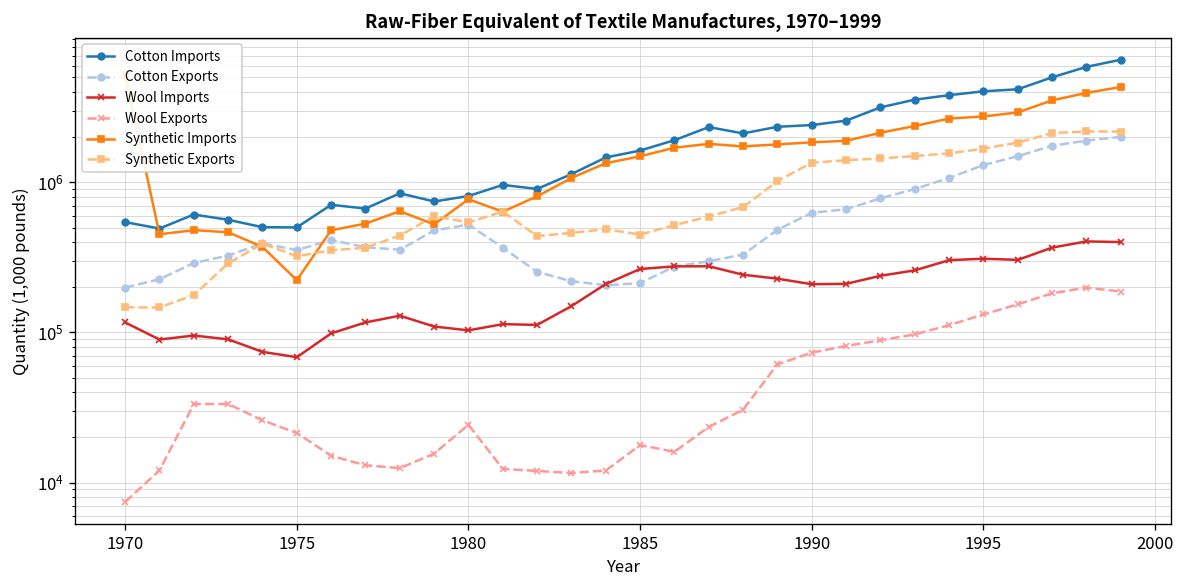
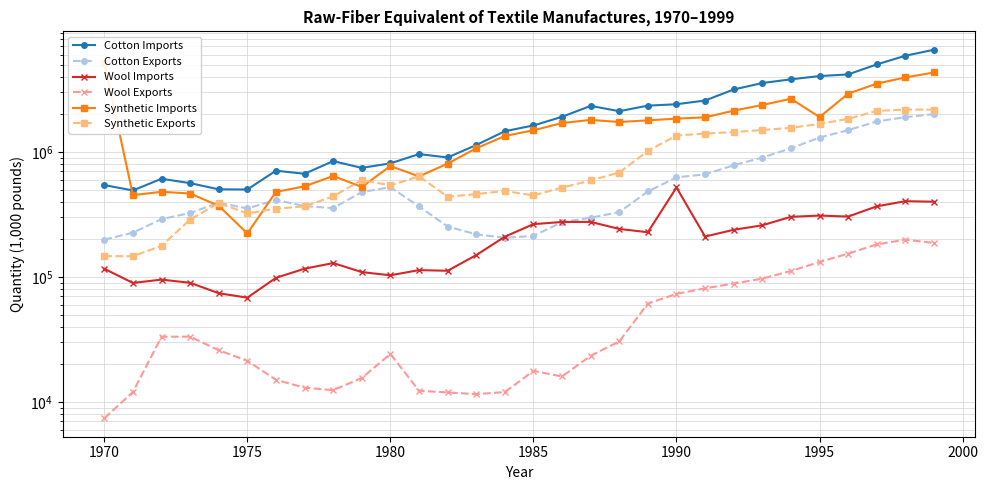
  {
    "Cotton Imports": {
      "1970": 500000,
      "1975": 500000,
      "1980": 800000,
      "1985": 1600000,
      "1990": 2400000,
      "1995": 4000000
    },
    "Cotton Exports": {
      "1970": 200000,
      "1975": 350000,
      "1985": 210000,
      "1990": 600000,
      "1995": 1300000
    },
    "Wool Imports": {
      "1970": 120000,
      "1975": 70000,
      "1980": 100000,
      "1985": 260000,
-     "1990": 210000,
+     "1990": 520000,
      "1995": 310000
    },
    "Synthetic Imports": {
      "1975": 220000,
      "1980": 800000,
      "1985": 1500000,
      "1990": 1800000,
-     "1995": 2700000
+     "1995": 1900000
    }
  }
